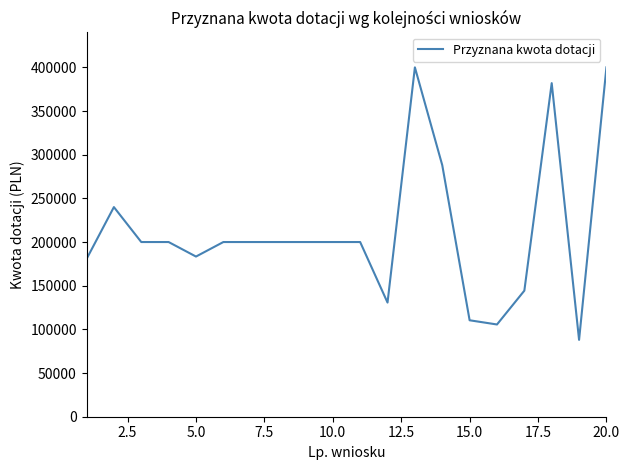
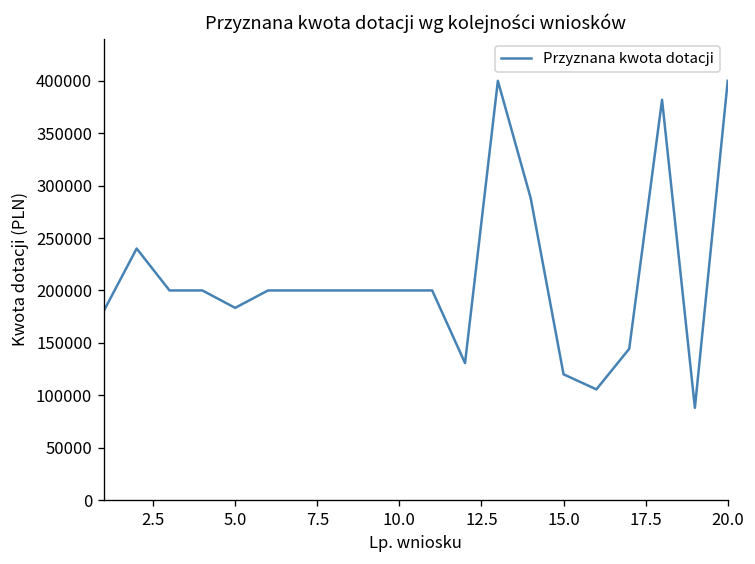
  {
    "5.0": 180000,
    "10.0": 200000,
-   "15.0": 110000,
+   "15.0": 120000,
    "20.0": 400000
  }
